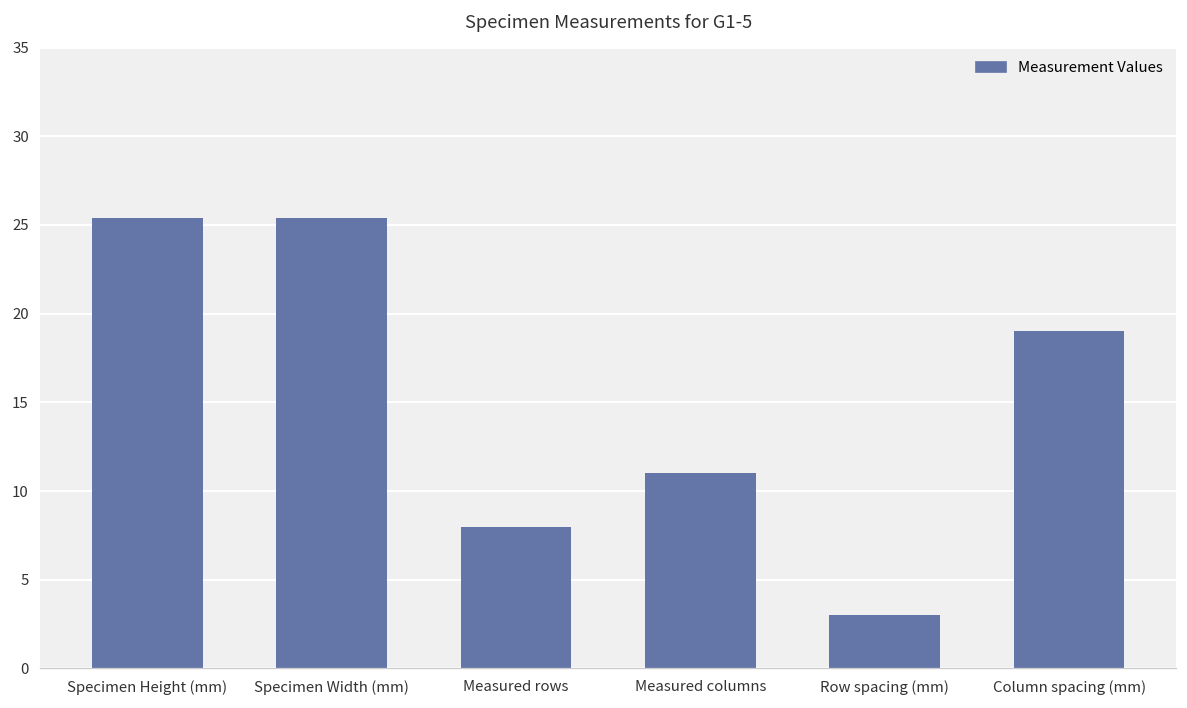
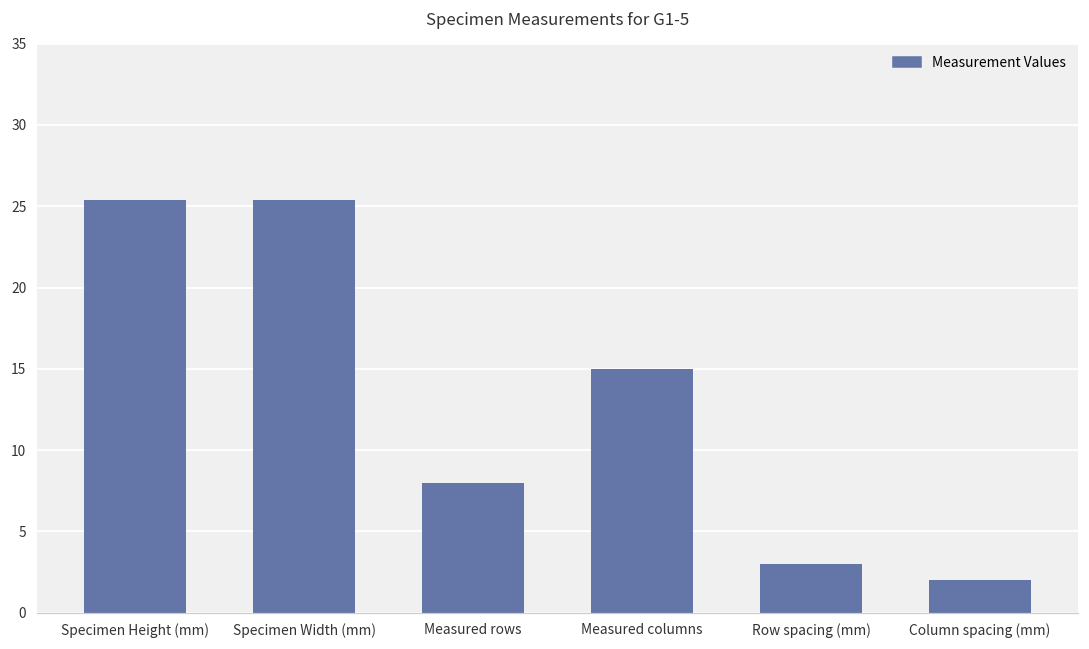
  {
    "Specimen Height (mm)": 25.4,
    "Specimen Width (mm)": 25.4,
    "Measured rows": 8,
-   "Measured columns": 11,
+   "Measured columns": 15,
    "Row spacing (mm)": 3,
-   "Column spacing (mm)": 19
+   "Column spacing (mm)": 2
  }
